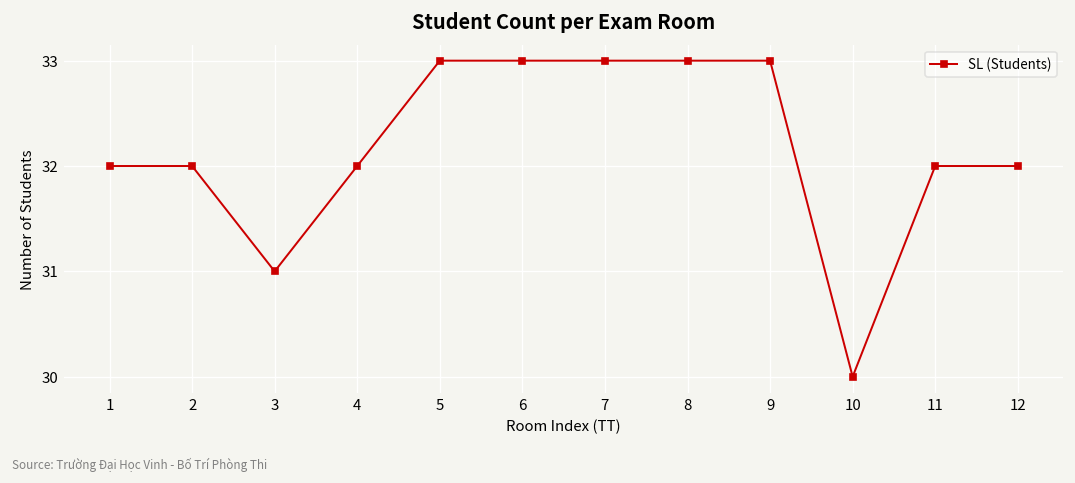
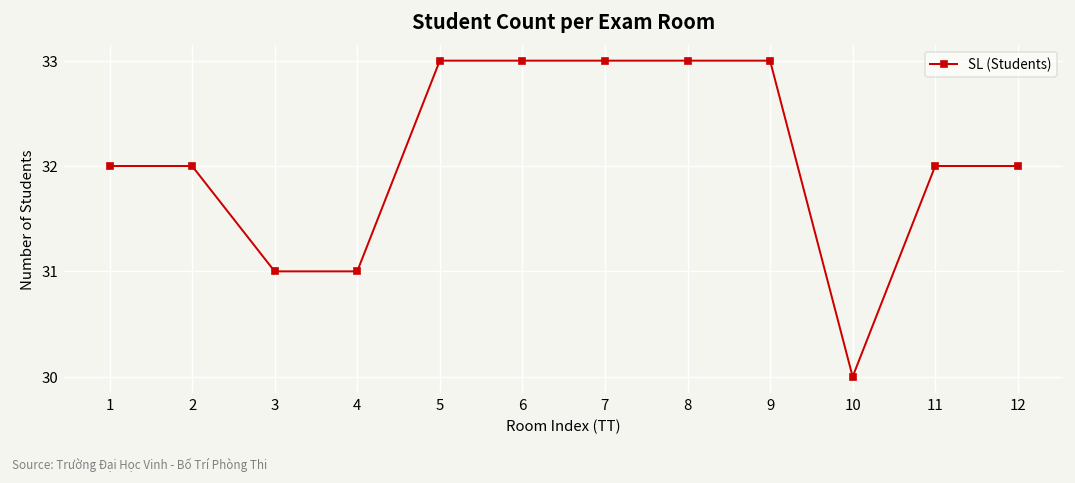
  {
    "1": 32,
    "2": 32,
    "3": 31,
-   "4": 32,
+   "4": 31,
    "5": 33,
    "6": 33,
    "7": 33,
    "8": 33,
    "9": 33,
    "10": 30,
    "11": 32,
    "12": 32
  }
